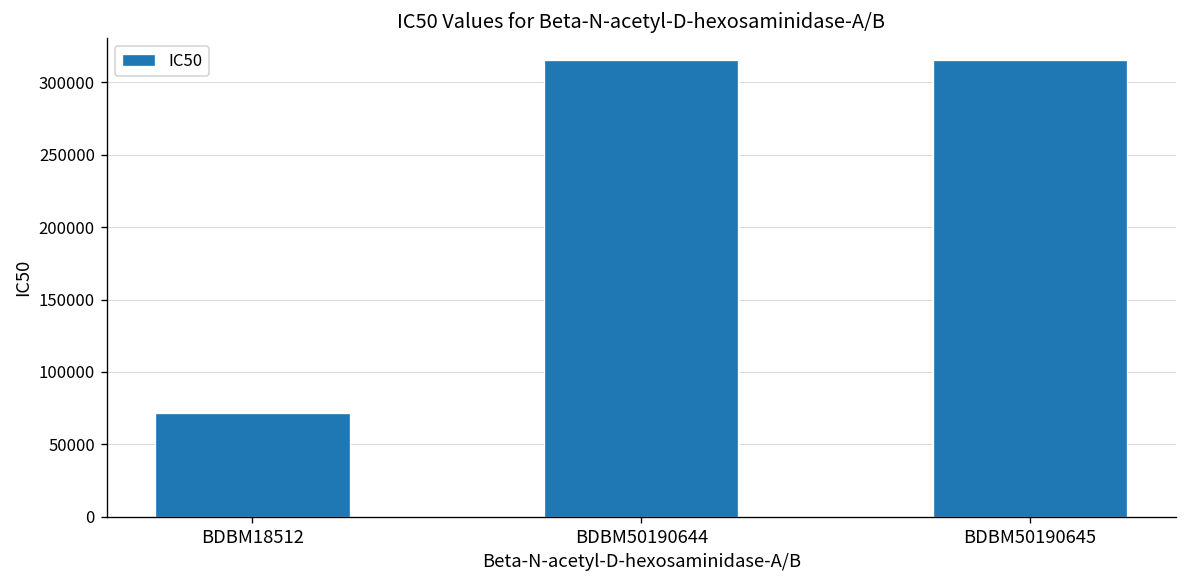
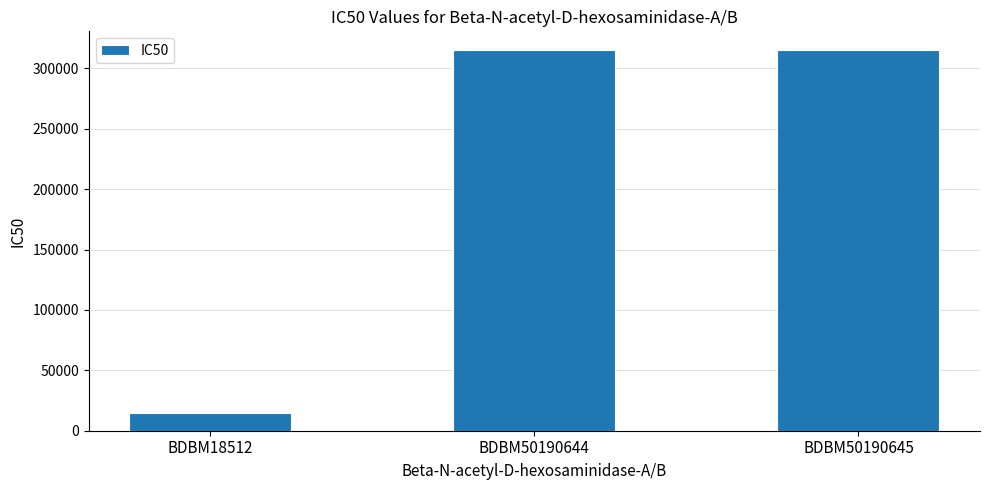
  {
-   "BDBM18512": 72000,
+   "BDBM18512": 15000,
    "BDBM50190644": 315000,
    "BDBM50190645": 315000
  }
